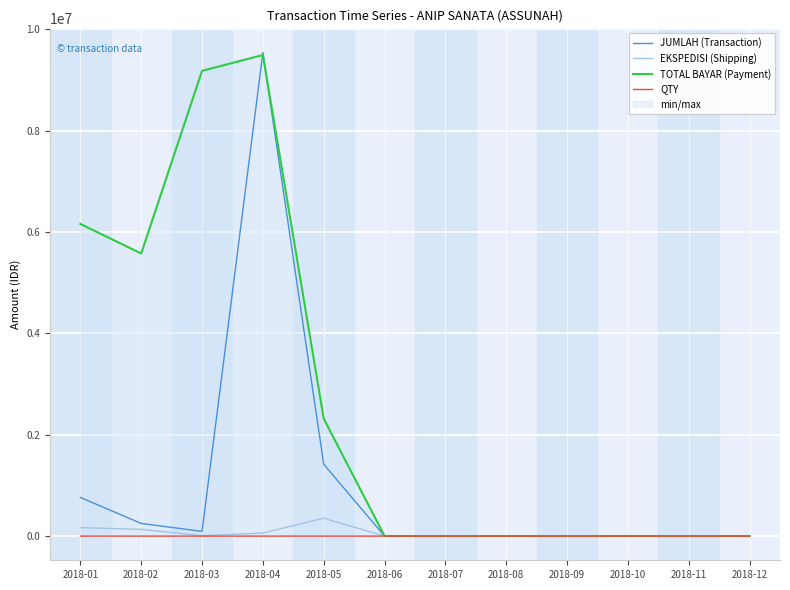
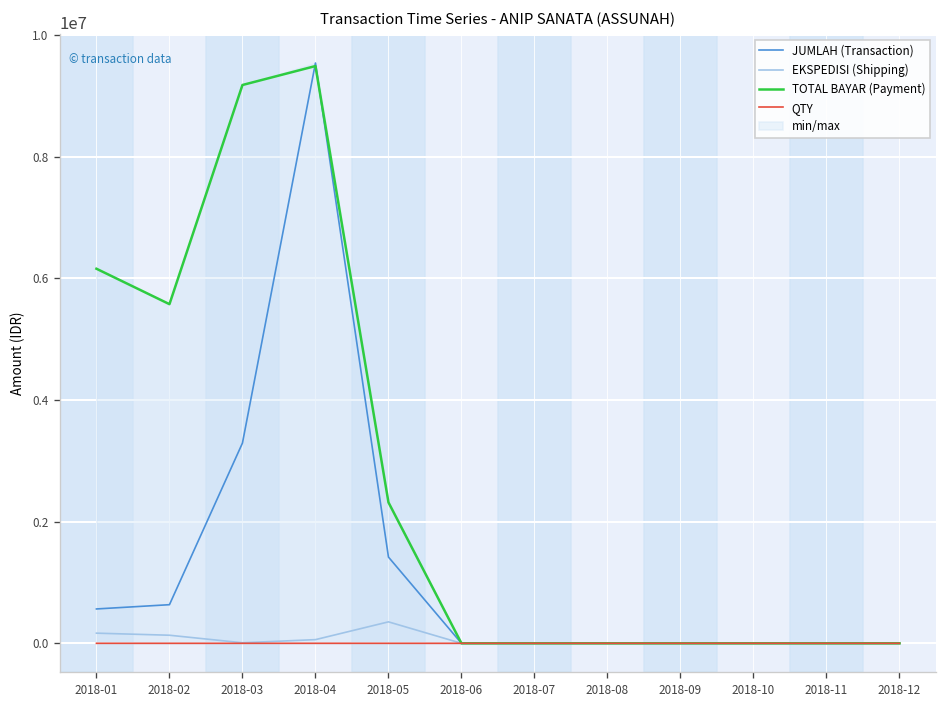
  {
    "JUMLAH (Transaction)": {
-     "2018-01": 800000,
-     "2018-02": 200000,
-     "2018-03": 100000,
+     "2018-01": 600000,
+     "2018-02": 600000,
+     "2018-03": 3300000,
      "2018-05": 1400000
    },
    "QTY": {
      "2018-01": 0,
      "2018-02": 0,
      "2018-04": 0,
      "2018-05": 0
    }
  }
